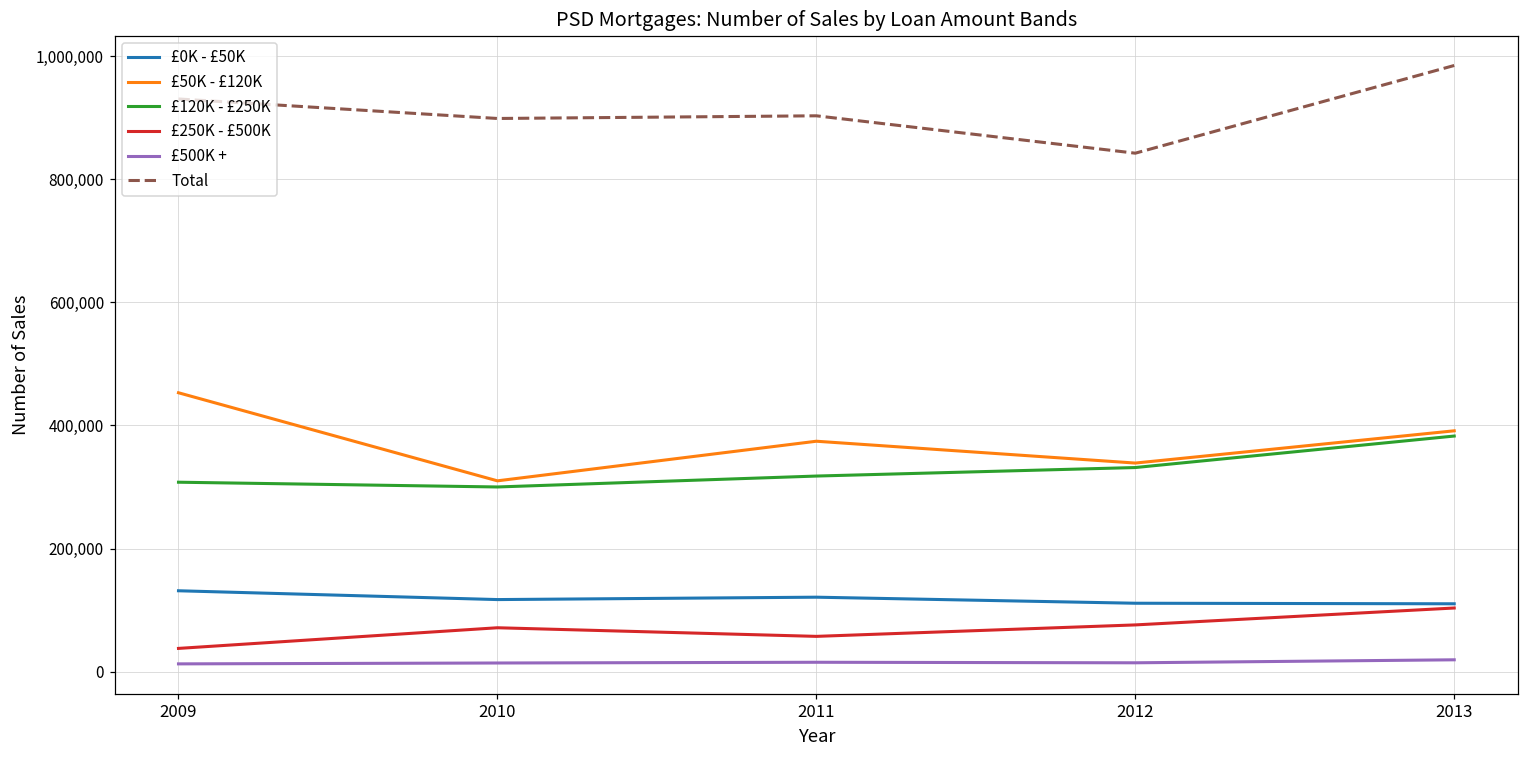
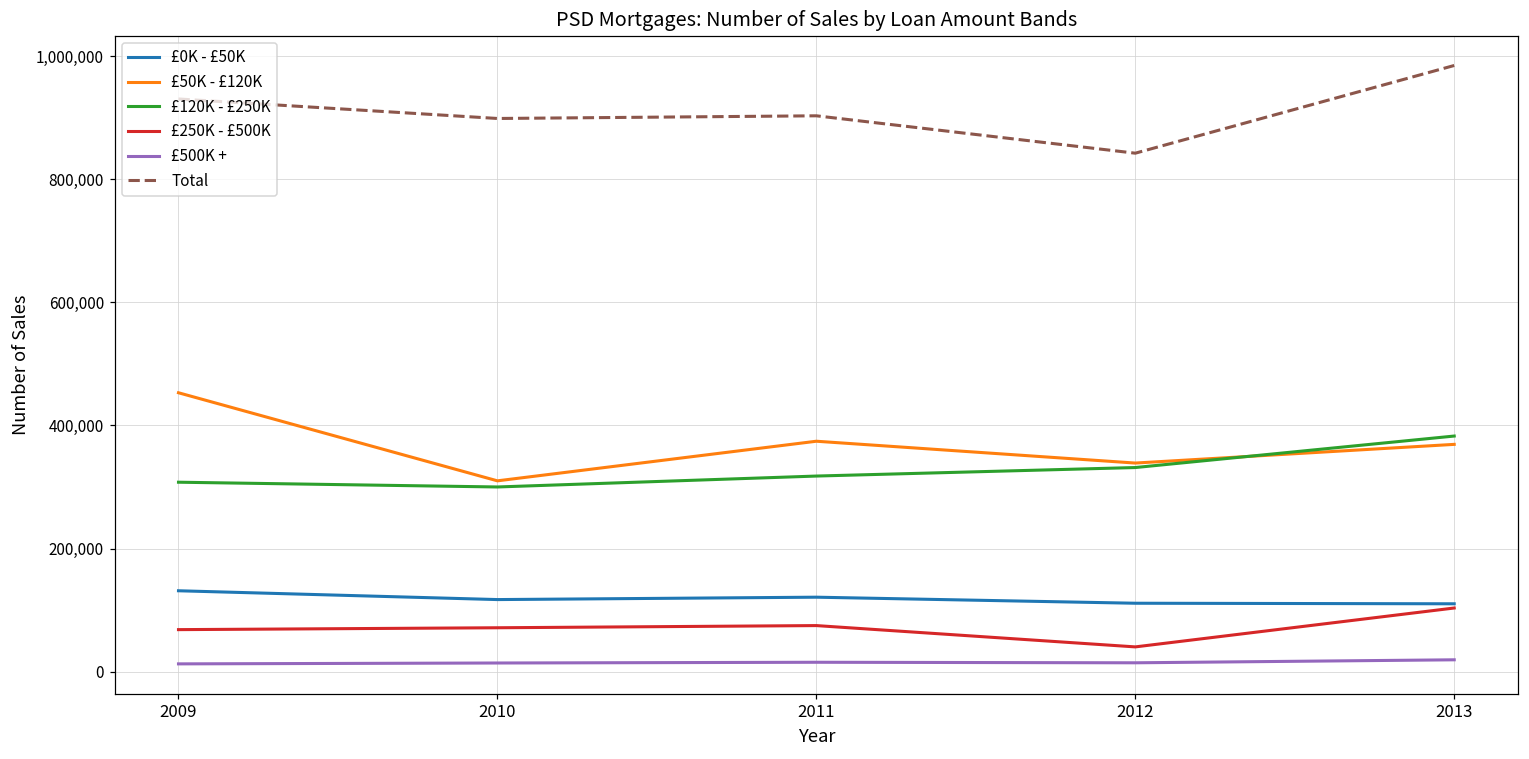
  {
    "£0K - £50K": {
      "2009": "130,000",
      "2010": "120,000",
      "2011": "120,000",
      "2012": "110,000",
      "2013": "110,000"
    },
    "£50K - £120K": {
      "2009": "450,000",
      "2010": "310,000",
      "2011": "370,000",
      "2012": "340,000",
-     "2013": "390,000"
+     "2013": "370,000"
    },
    "£120K - £250K": {
      "2009": "310,000",
      "2010": "300,000",
      "2011": "320,000",
      "2012": "330,000",
      "2013": "380,000"
    },
    "£250K - £500K": {
-     "2009": "40,000",
+     "2009": "70,000",
      "2010": "70,000",
-     "2011": "60,000",
-     "2012": "80,000",
+     "2011": "70,000",
+     "2012": "40,000",
      "2013": "100,000"
    },
    "£500K +": {
      "2009": "10,000",
      "2010": "10,000",
      "2011": "20,000",
      "2012": "10,000",
      "2013": "20,000"
    },
    "Total": {
      "2010": "900,000",
      "2011": "900,000",
      "2012": "840,000",
      "2013": "980,000"
    }
  }
